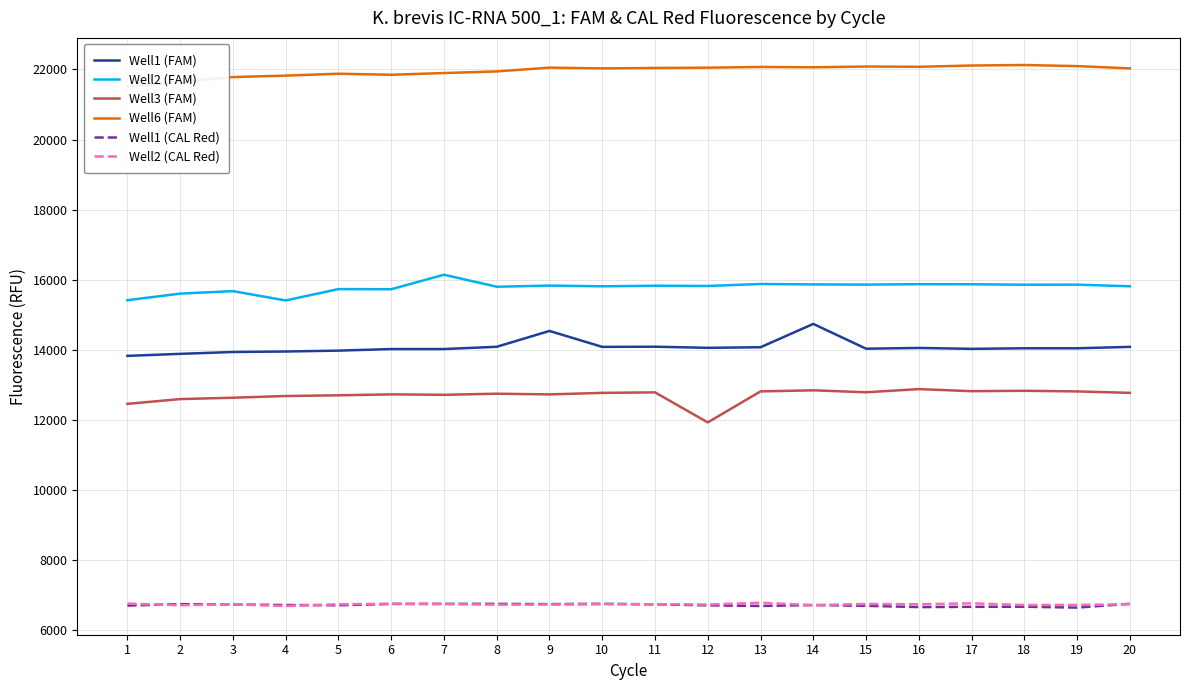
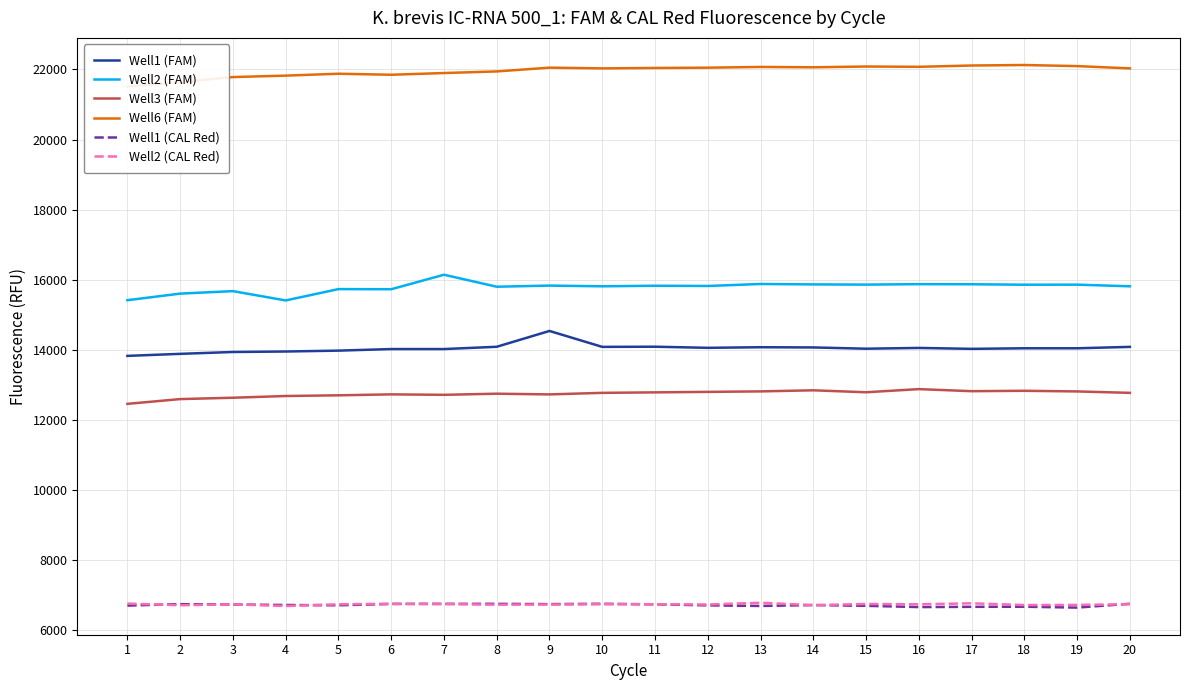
  {
    "Well1 (FAM)": {
      "1": 13800,
      "2": 13900,
      "3": 13900,
      "4": 13900,
      "5": 14000,
      "6": 14000,
      "7": 14000,
      "8": 14100,
      "9": 14500,
      "10": 14100,
      "11": 14100,
      "12": 14100,
      "13": 14100,
-     "14": 14700,
+     "14": 14100,
      "15": 14000,
      "16": 14000,
      "17": 14000,
      "18": 14000,
      "19": 14000,
      "20": 14100
    },
    "Well2 (FAM)": {
      "1": 15400,
      "2": 15600,
      "3": 15700,
      "4": 15400,
      "5": 15700,
      "6": 15700,
      "7": 16100,
      "8": 15800,
      "9": 15800,
      "10": 15800,
      "11": 15800,
      "12": 15800,
      "13": 15900,
      "14": 15900,
      "15": 15900,
      "16": 15900,
      "17": 15900,
      "18": 15900,
      "19": 15900,
      "20": 15800
    },
    "Well3 (FAM)": {
      "1": 12500,
      "2": 12600,
      "3": 12600,
      "4": 12700,
      "5": 12700,
      "6": 12700,
      "7": 12700,
      "8": 12700,
      "9": 12700,
      "10": 12800,
      "11": 12800,
-     "12": 11900,
+     "12": 12800,
      "13": 12800,
      "14": 12800,
      "15": 12800,
      "16": 12900,
      "17": 12800,
      "18": 12800,
      "19": 12800,
      "20": 12800
    },
    "Well6 (FAM)": {
      "3": 21800,
      "4": 21800,
      "5": 21900,
      "6": 21800,
      "7": 21900,
      "8": 21900,
      "9": 22100,
      "10": 22000,
      "11": 22000,
      "12": 22100,
      "13": 22100,
      "14": 22100,
      "15": 22100,
      "16": 22100,
      "17": 22100,
      "18": 22100,
      "19": 22100,
      "20": 22000
    },
    "Well1 (CAL Red)": {
      "13": 6700,
      "16": 6600,
      "17": 6700,
      "19": 6600
    },
    "Well2 (CAL Red)": {
      "13": 6800,
      "16": 6700,
      "17": 6800,
      "19": 6700
    }
  }
